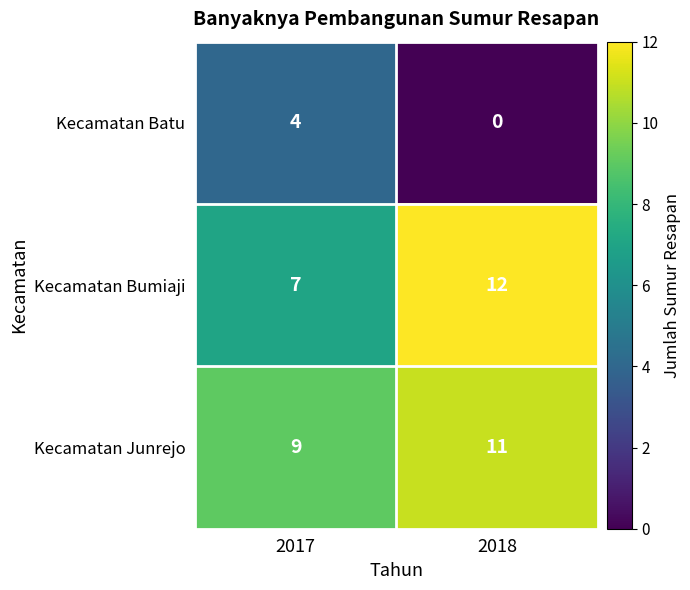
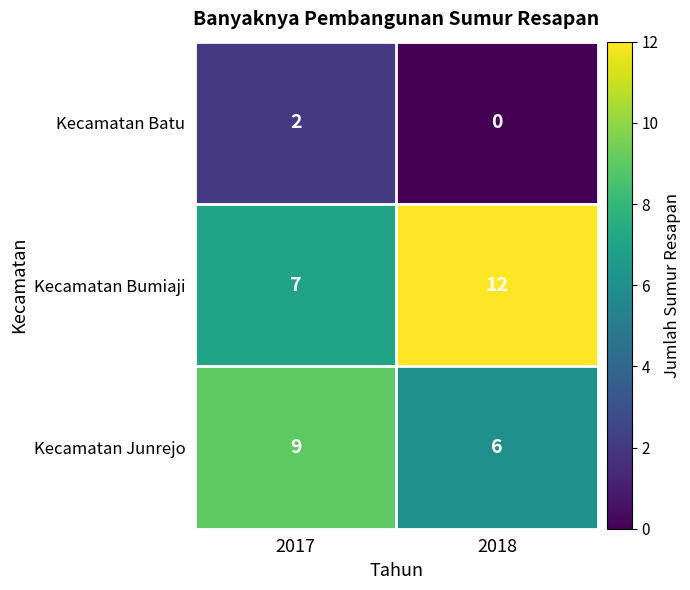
  {
    "Kecamatan Batu": {
-     "2017": 4,
+     "2017": 2,
      "2018": 0
    },
    "Kecamatan Bumiaji": {
      "2017": 7,
      "2018": 12
    },
    "Kecamatan Junrejo": {
      "2017": 9,
-     "2018": 11
+     "2018": 6
    }
  }
